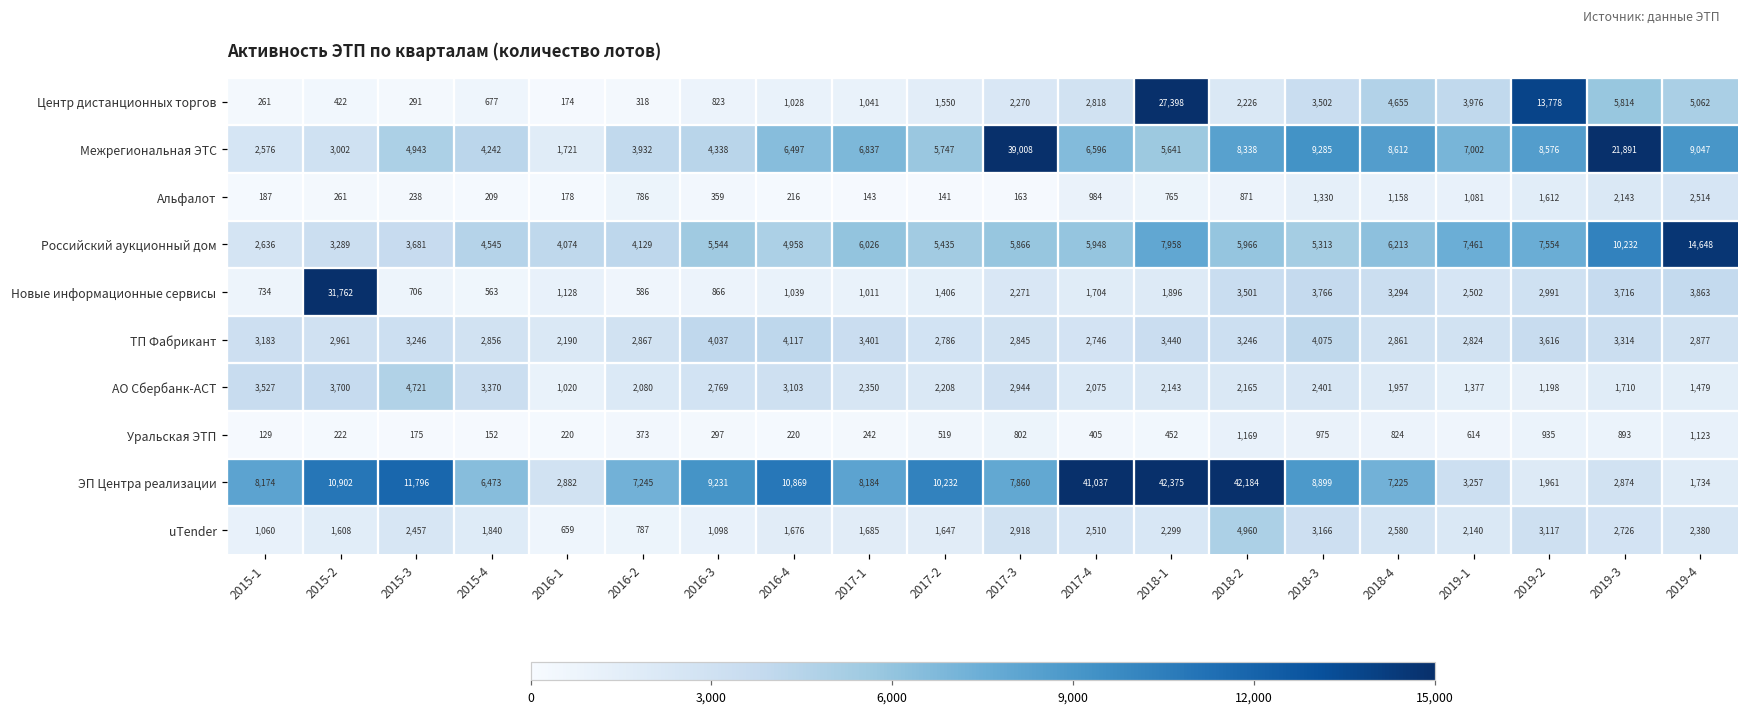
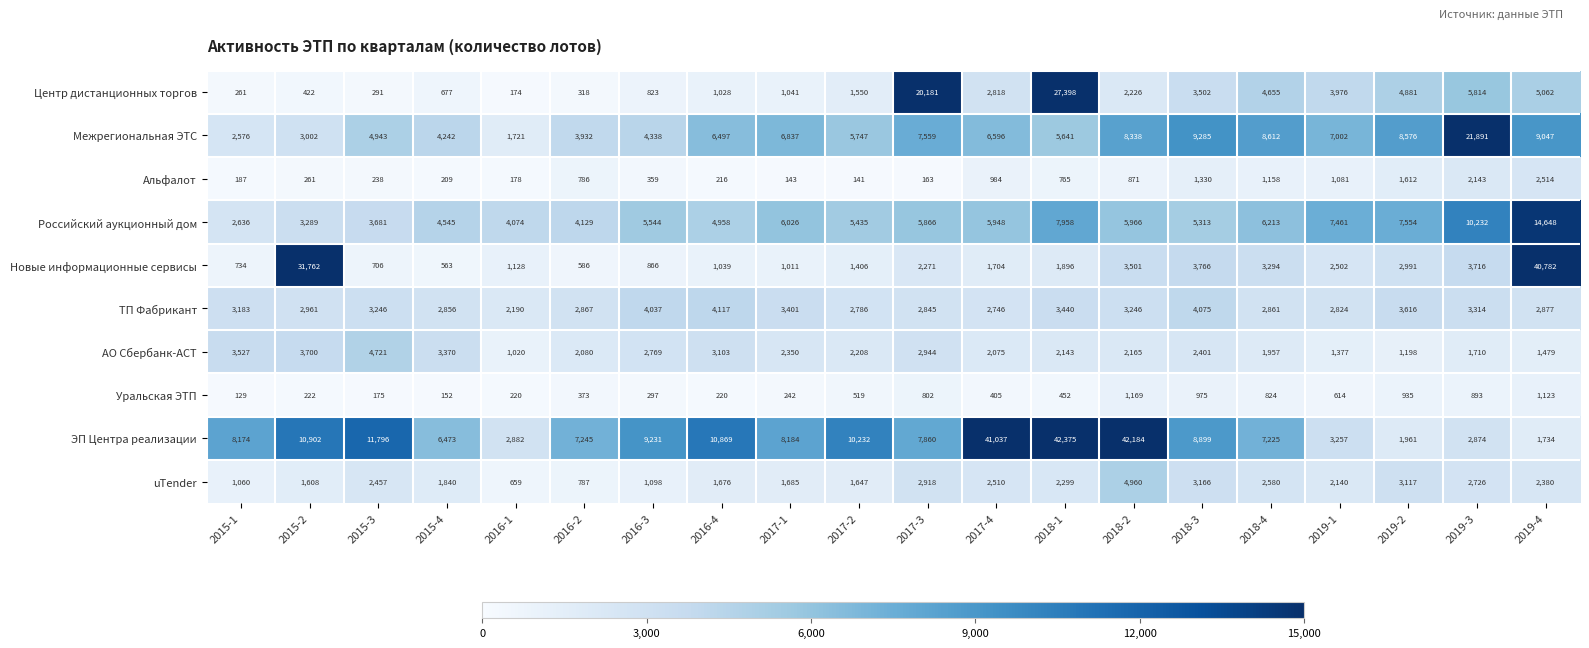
  {
    "Центр дистанционных торгов": {
      "2015-1": "261",
      "2015-2": "422",
      "2015-3": "291",
      "2015-4": "677",
      "2016-1": "174",
      "2016-2": "318",
      "2016-3": "823",
      "2016-4": "1,028",
      "2017-1": "1,041",
      "2017-2": "1,550",
-     "2017-3": "2,270",
+     "2017-3": "20,181",
      "2017-4": "2,818",
      "2018-1": "27,398",
      "2018-2": "2,226",
      "2018-3": "3,502",
      "2018-4": "4,655",
      "2019-1": "3,976",
-     "2019-2": "13,778",
+     "2019-2": "4,881",
      "2019-3": "5,814",
      "2019-4": "5,062"
    },
    "Межрегиональная ЭТС": {
      "2015-1": "2,576",
      "2015-2": "3,002",
      "2015-3": "4,943",
      "2015-4": "4,242",
      "2016-1": "1,721",
      "2016-2": "3,932",
      "2016-3": "4,338",
      "2016-4": "6,497",
      "2017-1": "6,837",
      "2017-2": "5,747",
-     "2017-3": "39,008",
+     "2017-3": "7,559",
      "2017-4": "6,596",
      "2018-1": "5,641",
      "2018-2": "8,338",
      "2018-3": "9,285",
      "2018-4": "8,612",
      "2019-1": "7,002",
      "2019-2": "8,576",
      "2019-3": "21,891",
      "2019-4": "9,047"
    },
    "Альфалот": {
      "2015-1": "187",
      "2015-2": "261",
      "2015-3": "238",
      "2015-4": "209",
      "2016-1": "178",
      "2016-2": "786",
      "2016-3": "359",
      "2016-4": "216",
      "2017-1": "143",
      "2017-2": "141",
      "2017-3": "163",
      "2017-4": "984",
      "2018-1": "765",
      "2018-2": "871",
      "2018-3": "1,330",
      "2018-4": "1,158",
      "2019-1": "1,081",
      "2019-2": "1,612",
      "2019-3": "2,143",
      "2019-4": "2,514"
    },
    "Российский аукционный дом": {
      "2015-1": "2,636",
      "2015-2": "3,289",
      "2015-3": "3,681",
      "2015-4": "4,545",
      "2016-1": "4,074",
      "2016-2": "4,129",
      "2016-3": "5,544",
      "2016-4": "4,958",
      "2017-1": "6,026",
      "2017-2": "5,435",
      "2017-3": "5,866",
      "2017-4": "5,948",
      "2018-1": "7,958",
      "2018-2": "5,966",
      "2018-3": "5,313",
      "2018-4": "6,213",
      "2019-1": "7,461",
      "2019-2": "7,554",
      "2019-3": "10,232",
      "2019-4": "14,648"
    },
    "Новые информационные сервисы": {
      "2015-1": "734",
      "2015-2": "31,762",
      "2015-3": "706",
      "2015-4": "563",
      "2016-1": "1,128",
      "2016-2": "586",
      "2016-3": "866",
      "2016-4": "1,039",
      "2017-1": "1,011",
      "2017-2": "1,406",
      "2017-3": "2,271",
      "2017-4": "1,704",
      "2018-1": "1,896",
      "2018-2": "3,501",
      "2018-3": "3,766",
      "2018-4": "3,294",
      "2019-1": "2,502",
      "2019-2": "2,991",
      "2019-3": "3,716",
-     "2019-4": "3,863"
+     "2019-4": "40,782"
    },
    "ТП Фабрикант": {
      "2015-1": "3,183",
      "2015-2": "2,961",
      "2015-3": "3,246",
      "2015-4": "2,856",
      "2016-1": "2,190",
      "2016-2": "2,867",
      "2016-3": "4,037",
      "2016-4": "4,117",
      "2017-1": "3,401",
      "2017-2": "2,786",
      "2017-3": "2,845",
      "2017-4": "2,746",
      "2018-1": "3,440",
      "2018-2": "3,246",
      "2018-3": "4,075",
      "2018-4": "2,861",
      "2019-1": "2,824",
      "2019-2": "3,616",
      "2019-3": "3,314",
      "2019-4": "2,877"
    },
    "АО Сбербанк-АСТ": {
      "2015-1": "3,527",
      "2015-2": "3,700",
      "2015-3": "4,721",
      "2015-4": "3,370",
      "2016-1": "1,020",
      "2016-2": "2,080",
      "2016-3": "2,769",
      "2016-4": "3,103",
      "2017-1": "2,350",
      "2017-2": "2,208",
      "2017-3": "2,944",
      "2017-4": "2,075",
      "2018-1": "2,143",
      "2018-2": "2,165",
      "2018-3": "2,401",
      "2018-4": "1,957",
      "2019-1": "1,377",
      "2019-2": "1,198",
      "2019-3": "1,710",
      "2019-4": "1,479"
    },
    "Уральская ЭТП": {
      "2015-1": "129",
      "2015-2": "222",
      "2015-3": "175",
      "2015-4": "152",
      "2016-1": "220",
      "2016-2": "373",
      "2016-3": "297",
      "2016-4": "220",
      "2017-1": "242",
      "2017-2": "519",
      "2017-3": "802",
      "2017-4": "405",
      "2018-1": "452",
      "2018-2": "1,169",
      "2018-3": "975",
      "2018-4": "824",
      "2019-1": "614",
      "2019-2": "935",
      "2019-3": "893",
      "2019-4": "1,123"
    },
    "ЭП Центра реализации": {
      "2015-1": "8,174",
      "2015-2": "10,902",
      "2015-3": "11,796",
      "2015-4": "6,473",
      "2016-1": "2,882",
      "2016-2": "7,245",
      "2016-3": "9,231",
      "2016-4": "10,869",
      "2017-1": "8,184",
      "2017-2": "10,232",
      "2017-3": "7,860",
      "2017-4": "41,037",
      "2018-1": "42,375",
      "2018-2": "42,184",
      "2018-3": "8,899",
      "2018-4": "7,225",
      "2019-1": "3,257",
      "2019-2": "1,961",
      "2019-3": "2,874",
      "2019-4": "1,734"
    },
    "uTender": {
      "2015-1": "1,060",
      "2015-2": "1,608",
      "2015-3": "2,457",
      "2015-4": "1,840",
      "2016-1": "659",
      "2016-2": "787",
      "2016-3": "1,098",
      "2016-4": "1,676",
      "2017-1": "1,685",
      "2017-2": "1,647",
      "2017-3": "2,918",
      "2017-4": "2,510",
      "2018-1": "2,299",
      "2018-2": "4,960",
      "2018-3": "3,166",
      "2018-4": "2,580",
      "2019-1": "2,140",
      "2019-2": "3,117",
      "2019-3": "2,726",
      "2019-4": "2,380"
    }
  }
